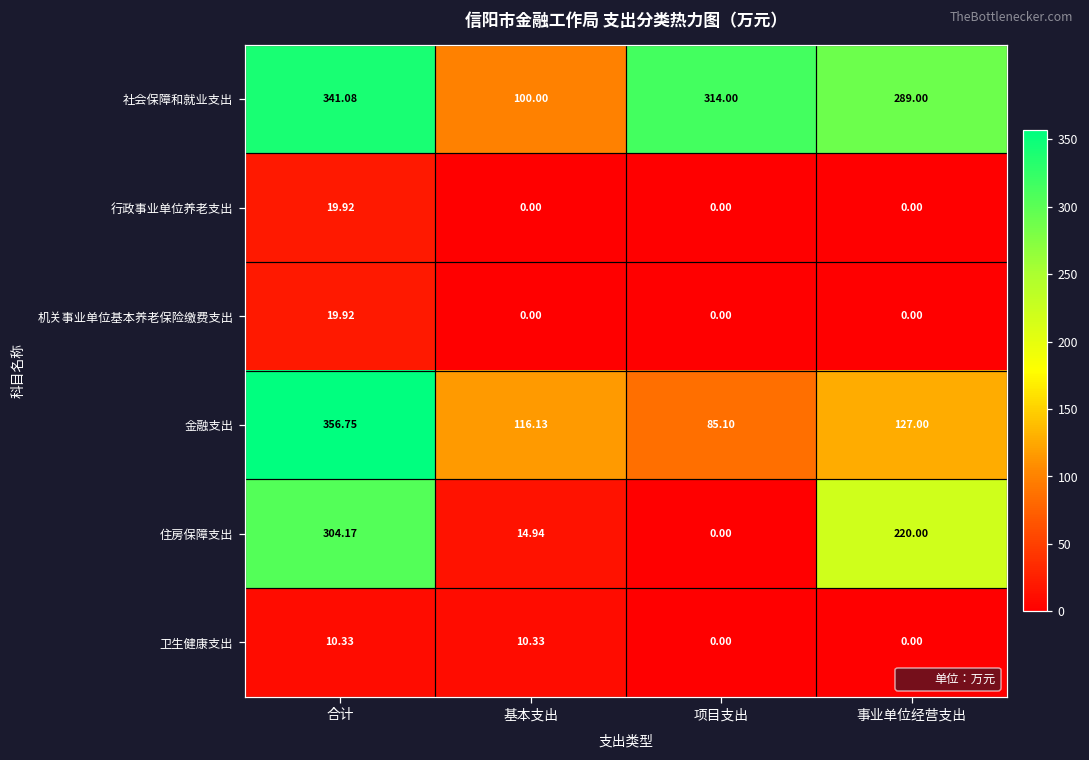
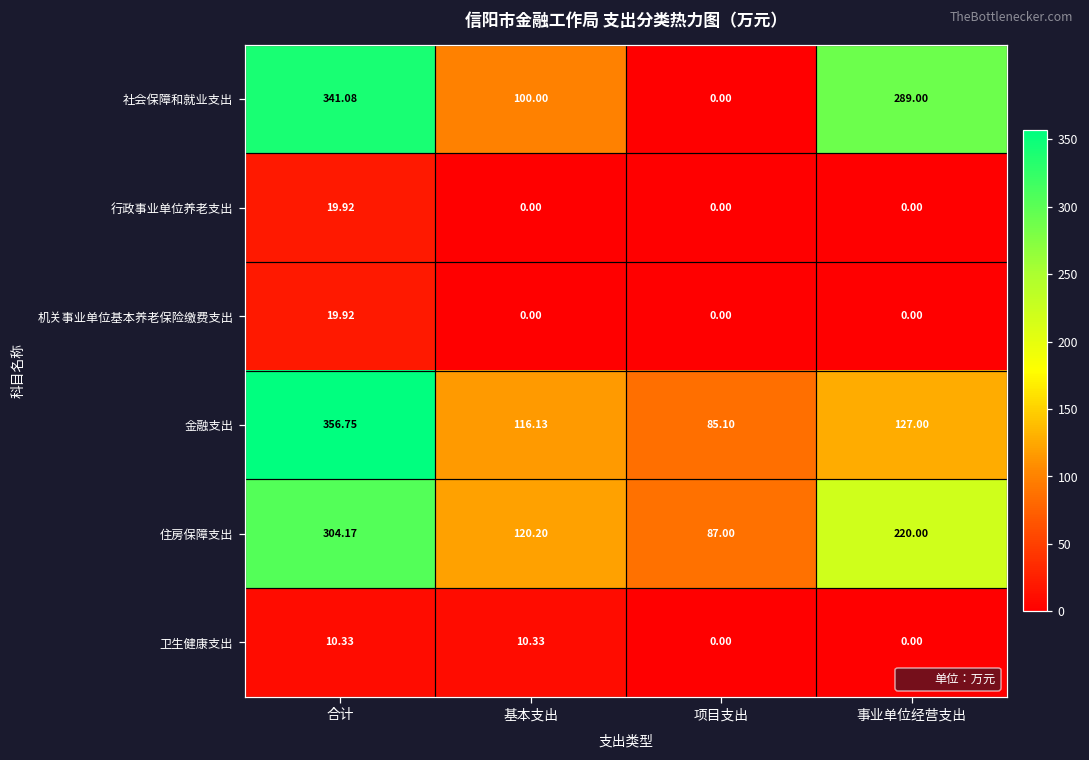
  {
    "社会保障和就业支出": {
      "合计": 341.08,
      "基本支出": 100.00,
-     "项目支出": 314.00,
+     "项目支出": 0.00,
      "事业单位经营支出": 289.00
    },
    "行政事业单位养老支出": {
      "合计": 19.92,
      "基本支出": 0.00,
      "项目支出": 0.00,
      "事业单位经营支出": 0.00
    },
    "机关事业单位基本养老保险缴费支出": {
      "合计": 19.92,
      "基本支出": 0.00,
      "项目支出": 0.00,
      "事业单位经营支出": 0.00
    },
    "金融支出": {
      "合计": 356.75,
      "基本支出": 116.13,
      "项目支出": 85.10,
      "事业单位经营支出": 127.00
    },
    "住房保障支出": {
      "合计": 304.17,
-     "基本支出": 14.94,
-     "项目支出": 0.00,
+     "基本支出": 120.20,
+     "项目支出": 87.00,
      "事业单位经营支出": 220.00
    },
    "卫生健康支出": {
      "合计": 10.33,
      "基本支出": 10.33,
      "项目支出": 0.00,
      "事业单位经营支出": 0.00
    }
  }
